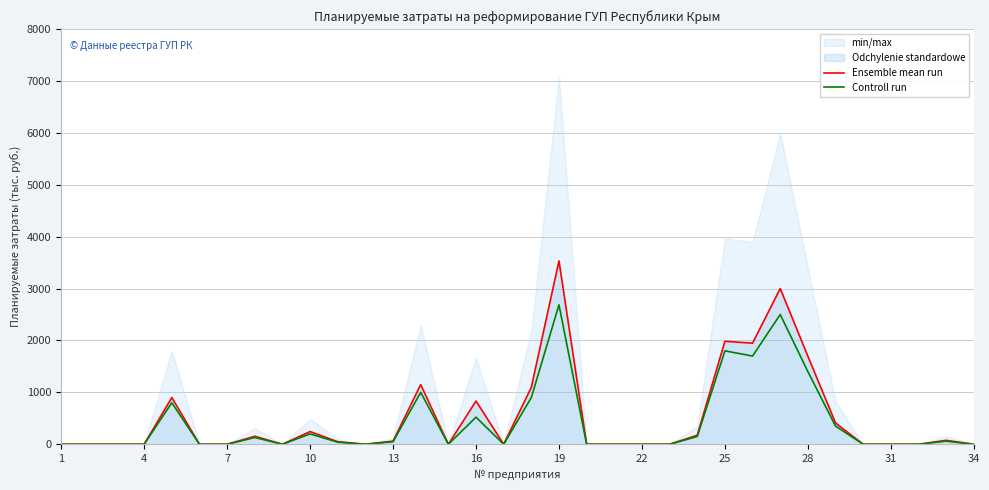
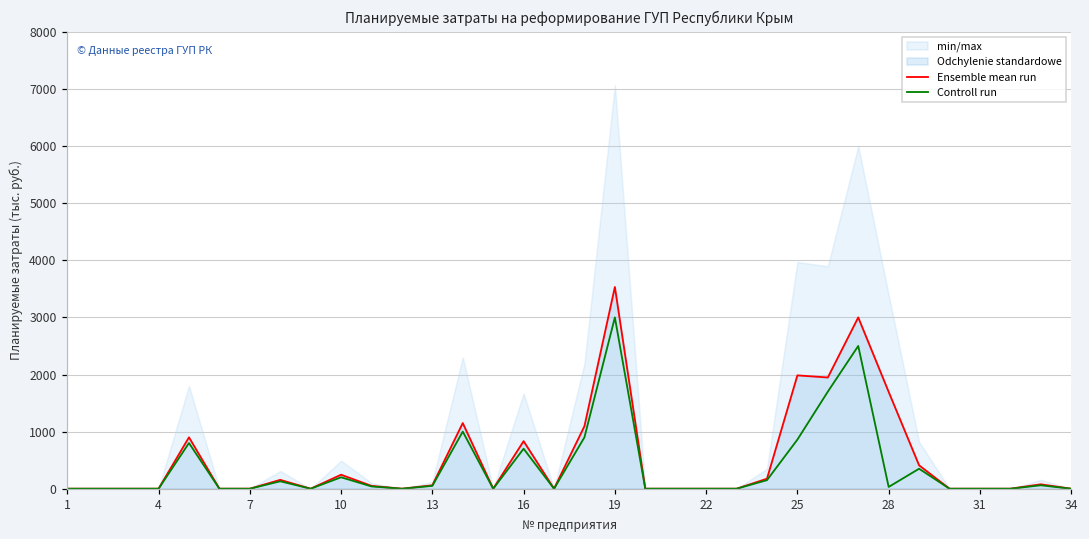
  {
    "Controll run": {
-     "16": 500,
-     "19": 2700,
-     "25": 1800,
-     "28": 1400
+     "16": 700,
+     "19": 3000,
+     "25": 900,
+     "28": 0
    }
  }
